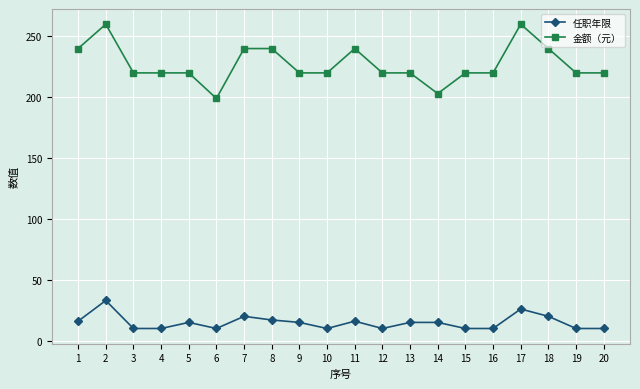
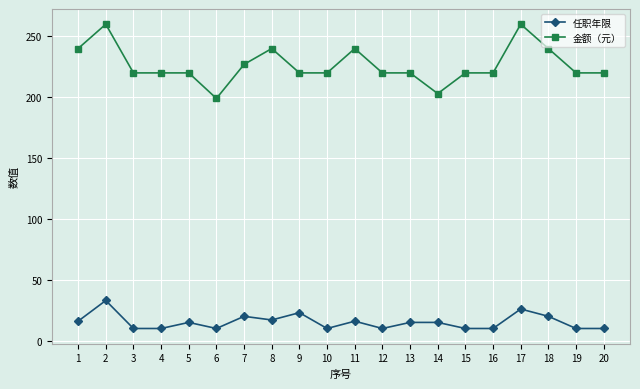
  {
    "任职年限": {
      "1": 16,
      "2": 33,
      "3": 10,
      "4": 10,
      "5": 15,
      "6": 10,
      "7": 20,
      "8": 17,
-     "9": 15,
+     "9": 23,
      "10": 10,
      "11": 16,
      "12": 10,
      "13": 15,
      "14": 15,
      "15": 10,
      "16": 10,
      "17": 26,
      "18": 20,
      "19": 10,
      "20": 10
    },
    "金额（元）": {
      "1": 240,
      "2": 260,
      "3": 220,
      "4": 220,
      "5": 220,
      "6": 199,
-     "7": 240,
+     "7": 227,
      "8": 240,
      "9": 220,
      "10": 220,
      "11": 240,
      "12": 220,
      "13": 220,
      "14": 203,
      "15": 220,
      "16": 220,
      "17": 260,
      "18": 240,
      "19": 220,
      "20": 220
    }
  }
